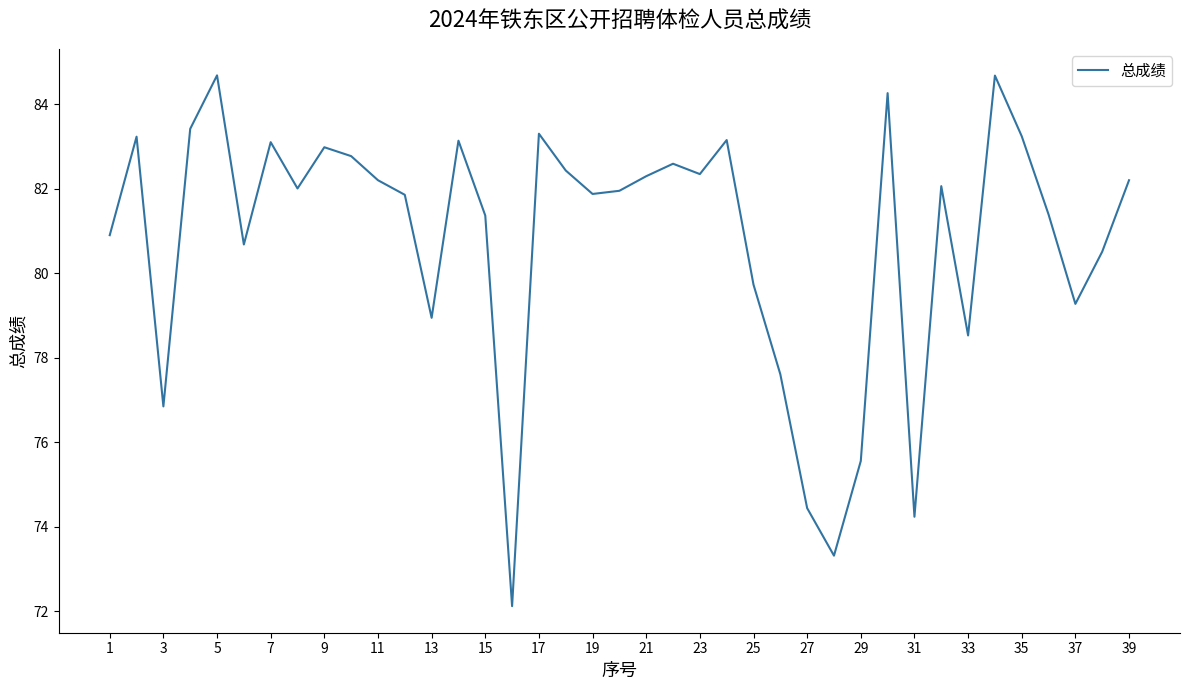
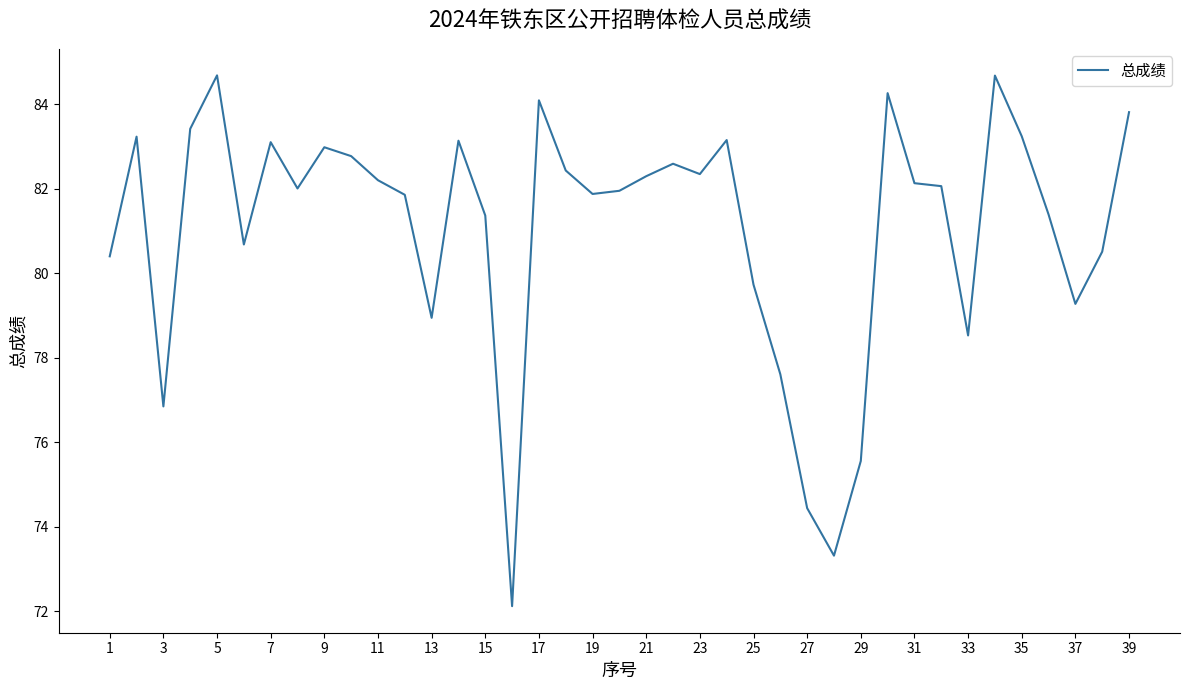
  {
-   "1": 80.9,
+   "1": 80.4,
    "3": 76.9,
    "5": 84.7,
    "7": 83.1,
    "9": 83.0,
    "11": 82.2,
    "13": 78.9,
    "15": 81.4,
-   "17": 83.3,
+   "17": 84.1,
    "19": 81.9,
    "21": 82.3,
    "23": 82.3,
    "25": 79.7,
    "27": 74.4,
    "29": 75.6,
-   "31": 74.2,
+   "31": 82.1,
    "33": 78.5,
    "35": 83.2,
    "37": 79.3,
-   "39": 82.2
+   "39": 83.8
  }
